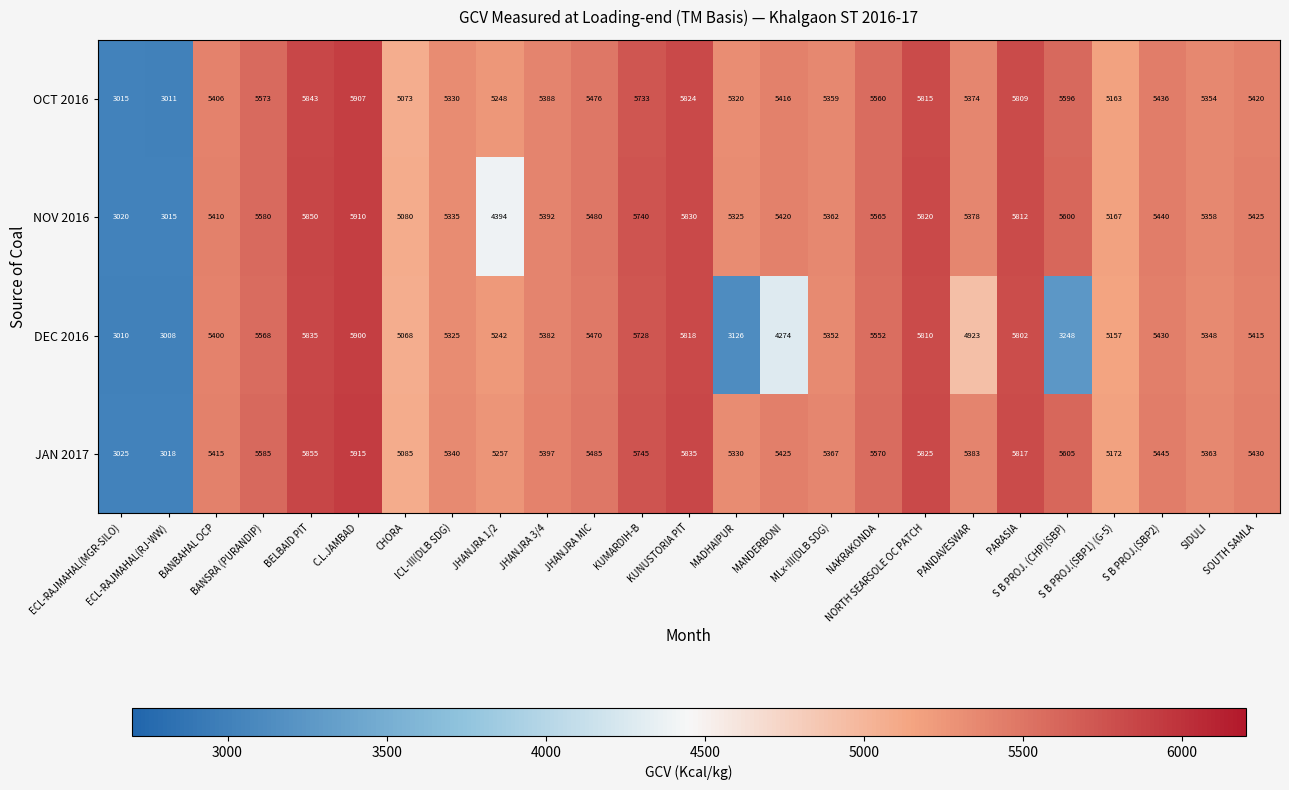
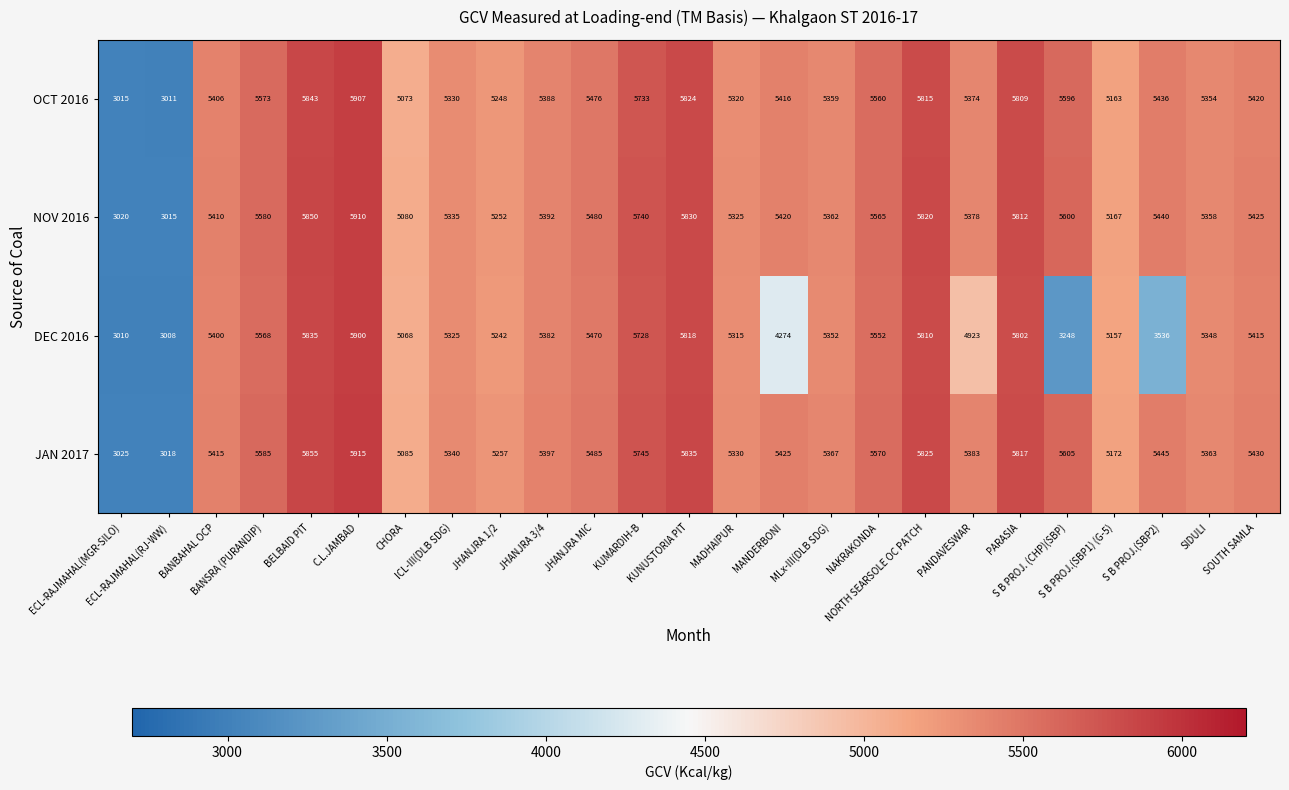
  {
    "OCT 2016": {
      "ECL-RAJMAHAL(MGR-SILO)": 3015,
      "ECL-RAJMAHAL(RJ-WW)": 3011,
      "BANBAHAL OCP": 5406,
      "BANSRA (PURANDIP)": 5573,
      "BELBAID PIT": 5843,
      "C.L.JAMBAD": 5907,
      "CHORA": 5073,
      "ICL-III(DLB SDG)": 5330,
      "JHANJRA 1/2": 5248,
      "JHANJRA 3/4": 5388,
      "JHANJRA MIC": 5476,
      "KUMARDIH-B": 5733,
      "KUNUSTORIA PIT": 5824,
      "MADHAIPUR": 5320,
      "MANDERBONI": 5416,
      "MLx-III(DLB SDG)": 5359,
      "NAKRAKONDA": 5560,
      "NORTH SEARSOLE OC PATCH": 5815,
      "PANDAVESWAR": 5374,
      "PARASIA": 5809,
      "S B PROJ. (CHP)(SBP)": 5596,
      "S B PROJ.(SBP1) (G-5)": 5163,
      "S B PROJ.(SBP2)": 5436,
      "SIDULI": 5354,
      "SOUTH SAMLA": 5420
    },
    "NOV 2016": {
      "ECL-RAJMAHAL(MGR-SILO)": 3020,
      "ECL-RAJMAHAL(RJ-WW)": 3015,
      "BANBAHAL OCP": 5410,
      "BANSRA (PURANDIP)": 5580,
      "BELBAID PIT": 5850,
      "C.L.JAMBAD": 5910,
      "CHORA": 5080,
      "ICL-III(DLB SDG)": 5335,
-     "JHANJRA 1/2": 4394,
+     "JHANJRA 1/2": 5252,
      "JHANJRA 3/4": 5392,
      "JHANJRA MIC": 5480,
      "KUMARDIH-B": 5740,
      "KUNUSTORIA PIT": 5830,
      "MADHAIPUR": 5325,
      "MANDERBONI": 5420,
      "MLx-III(DLB SDG)": 5362,
      "NAKRAKONDA": 5565,
      "NORTH SEARSOLE OC PATCH": 5820,
      "PANDAVESWAR": 5378,
      "PARASIA": 5812,
      "S B PROJ. (CHP)(SBP)": 5600,
      "S B PROJ.(SBP1) (G-5)": 5167,
      "S B PROJ.(SBP2)": 5440,
      "SIDULI": 5358,
      "SOUTH SAMLA": 5425
    },
    "DEC 2016": {
      "ECL-RAJMAHAL(MGR-SILO)": 3010,
      "ECL-RAJMAHAL(RJ-WW)": 3008,
      "BANBAHAL OCP": 5400,
      "BANSRA (PURANDIP)": 5568,
      "BELBAID PIT": 5835,
      "C.L.JAMBAD": 5900,
      "CHORA": 5068,
      "ICL-III(DLB SDG)": 5325,
      "JHANJRA 1/2": 5242,
      "JHANJRA 3/4": 5382,
      "JHANJRA MIC": 5470,
      "KUMARDIH-B": 5728,
      "KUNUSTORIA PIT": 5818,
-     "MADHAIPUR": 3126,
+     "MADHAIPUR": 5315,
      "MANDERBONI": 4274,
      "MLx-III(DLB SDG)": 5352,
      "NAKRAKONDA": 5552,
      "NORTH SEARSOLE OC PATCH": 5810,
      "PANDAVESWAR": 4923,
      "PARASIA": 5802,
      "S B PROJ. (CHP)(SBP)": 3248,
      "S B PROJ.(SBP1) (G-5)": 5157,
-     "S B PROJ.(SBP2)": 5430,
+     "S B PROJ.(SBP2)": 3536,
      "SIDULI": 5348,
      "SOUTH SAMLA": 5415
    },
    "JAN 2017": {
      "ECL-RAJMAHAL(MGR-SILO)": 3025,
      "ECL-RAJMAHAL(RJ-WW)": 3018,
      "BANBAHAL OCP": 5415,
      "BANSRA (PURANDIP)": 5585,
      "BELBAID PIT": 5855,
      "C.L.JAMBAD": 5915,
      "CHORA": 5085,
      "ICL-III(DLB SDG)": 5340,
      "JHANJRA 1/2": 5257,
      "JHANJRA 3/4": 5397,
      "JHANJRA MIC": 5485,
      "KUMARDIH-B": 5745,
      "KUNUSTORIA PIT": 5835,
      "MADHAIPUR": 5330,
      "MANDERBONI": 5425,
      "MLx-III(DLB SDG)": 5367,
      "NAKRAKONDA": 5570,
      "NORTH SEARSOLE OC PATCH": 5825,
      "PANDAVESWAR": 5383,
      "PARASIA": 5817,
      "S B PROJ. (CHP)(SBP)": 5605,
      "S B PROJ.(SBP1) (G-5)": 5172,
      "S B PROJ.(SBP2)": 5445,
      "SIDULI": 5363,
      "SOUTH SAMLA": 5430
    }
  }
